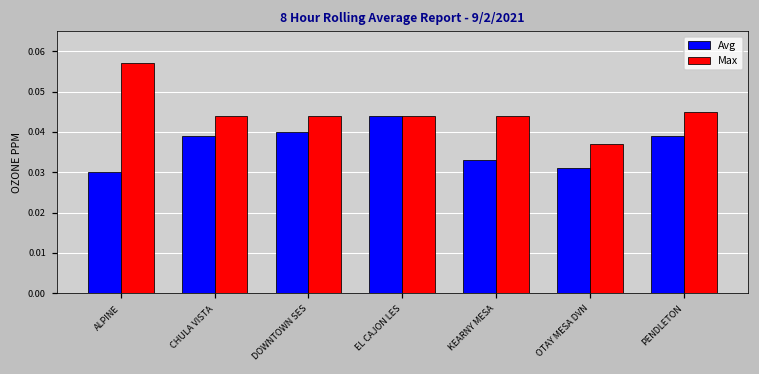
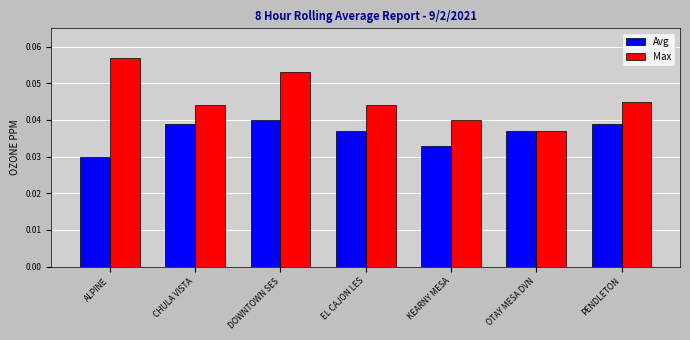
  {
    "Avg": {
      "ALPINE": 0.030,
      "CHULA VISTA": 0.039,
      "DOWNTOWN SES": 0.040,
-     "EL CAJON LES": 0.044,
+     "EL CAJON LES": 0.037,
      "KEARNY MESA": 0.033,
-     "OTAY MESA DVN": 0.031,
+     "OTAY MESA DVN": 0.037,
      "PENDLETON": 0.039
    },
    "Max": {
      "ALPINE": 0.057,
      "CHULA VISTA": 0.044,
-     "DOWNTOWN SES": 0.044,
+     "DOWNTOWN SES": 0.053,
      "EL CAJON LES": 0.044,
-     "KEARNY MESA": 0.044,
+     "KEARNY MESA": 0.040,
      "OTAY MESA DVN": 0.037,
      "PENDLETON": 0.045
    }
  }
